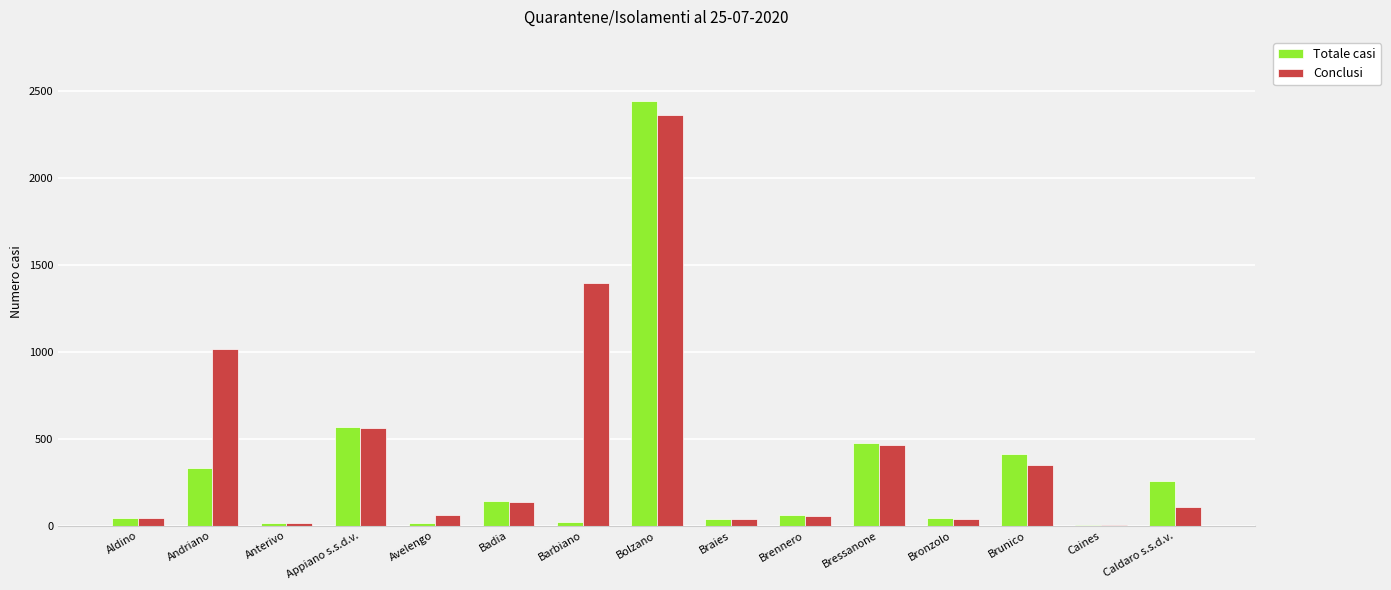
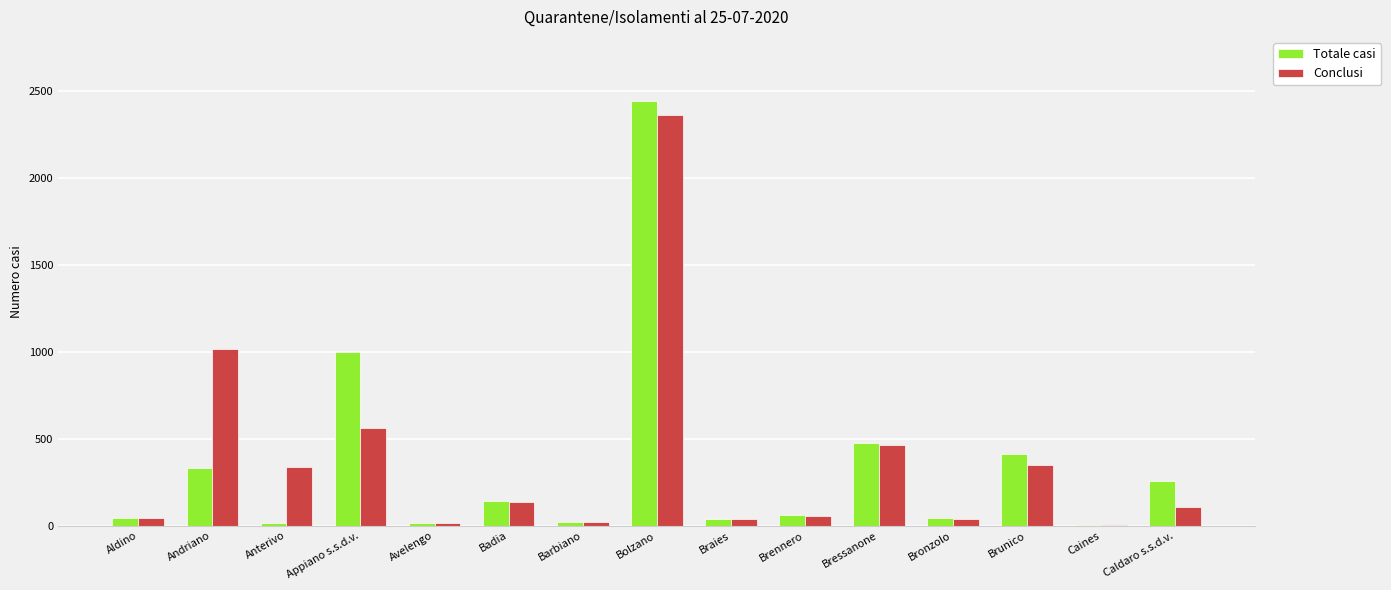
  {
    "Totale casi": {
      "Aldino": 40,
      "Andriano": 330,
      "Anterivo": 20,
-     "Appiano s.s.d.v.": 570,
+     "Appiano s.s.d.v.": 1000,
      "Badia": 140,
      "Barbiano": 20,
      "Bolzano": 2450,
      "Braies": 40,
      "Brennero": 60,
      "Bressanone": 480,
      "Bronzolo": 50,
      "Brunico": 410,
      "Caldaro s.s.d.v.": 260
    },
    "Conclusi": {
      "Aldino": 40,
      "Andriano": 1020,
-     "Anterivo": 20,
+     "Anterivo": 340,
      "Appiano s.s.d.v.": 560,
-     "Avelengo": 60,
+     "Avelengo": 10,
      "Badia": 130,
-     "Barbiano": 1400,
+     "Barbiano": 20,
      "Bolzano": 2360,
      "Braies": 40,
      "Brennero": 60,
      "Bressanone": 470,
      "Bronzolo": 40,
      "Brunico": 350,
      "Caldaro s.s.d.v.": 110
    }
  }
